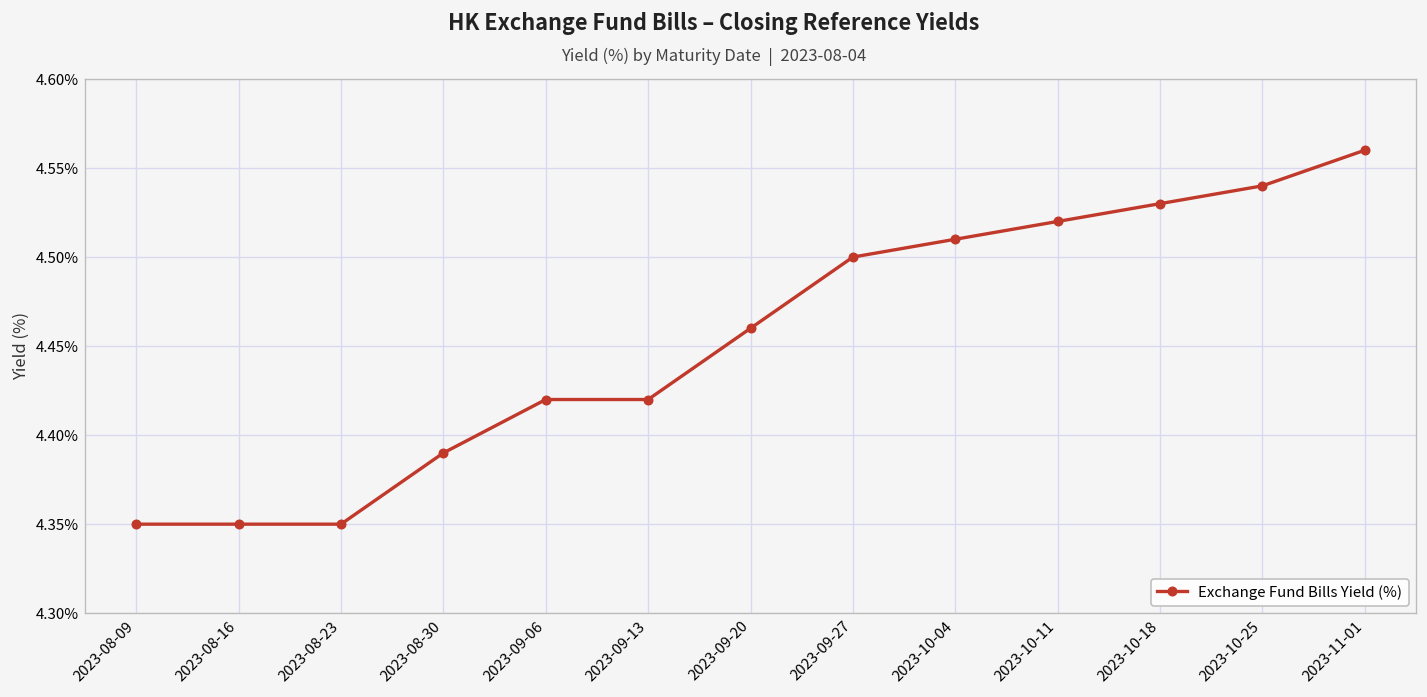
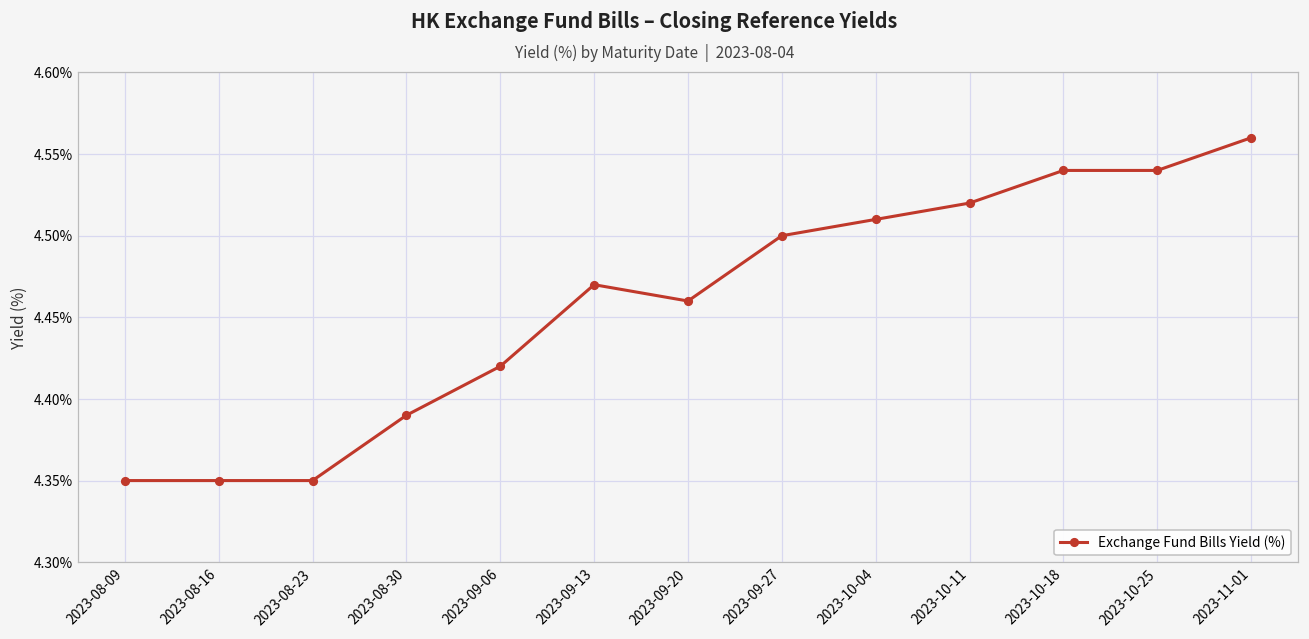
  {
    "2023-08-09": "4.35%",
    "2023-08-16": "4.35%",
    "2023-08-23": "4.35%",
    "2023-08-30": "4.39%",
    "2023-09-06": "4.42%",
-   "2023-09-13": "4.42%",
+   "2023-09-13": "4.47%",
    "2023-09-20": "4.46%",
    "2023-09-27": "4.50%",
    "2023-10-04": "4.51%",
    "2023-10-11": "4.52%",
-   "2023-10-18": "4.53%",
+   "2023-10-18": "4.54%",
    "2023-10-25": "4.54%",
    "2023-11-01": "4.56%"
  }
